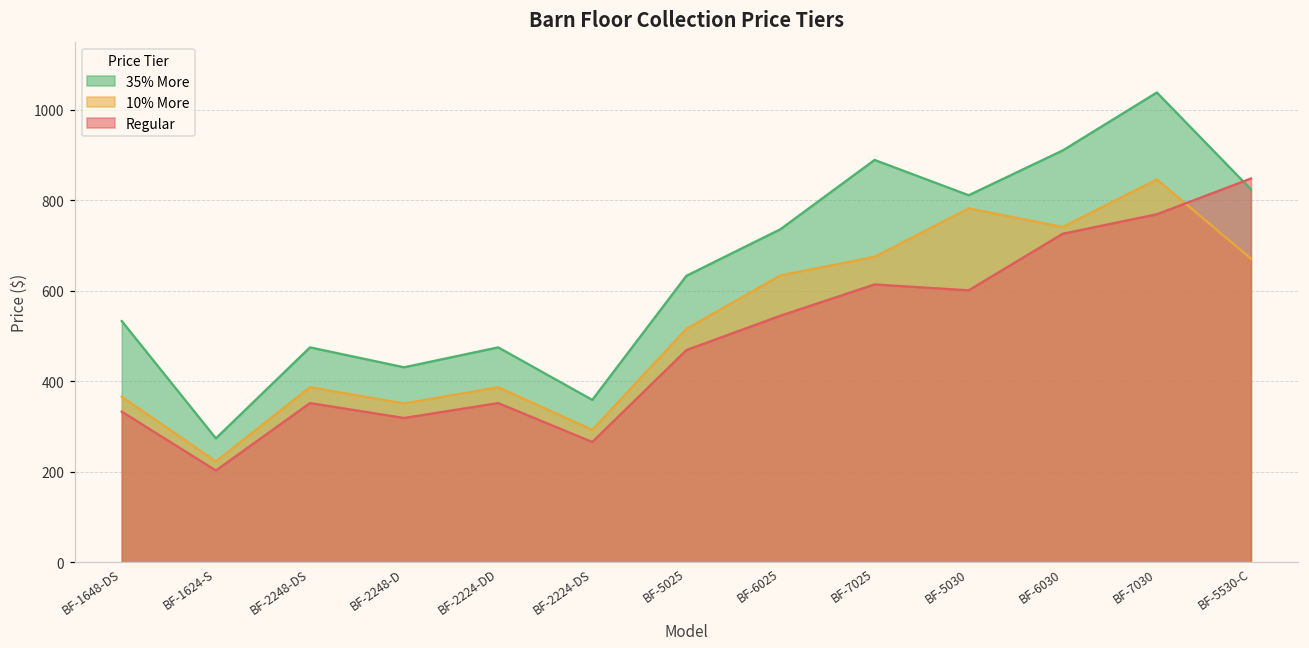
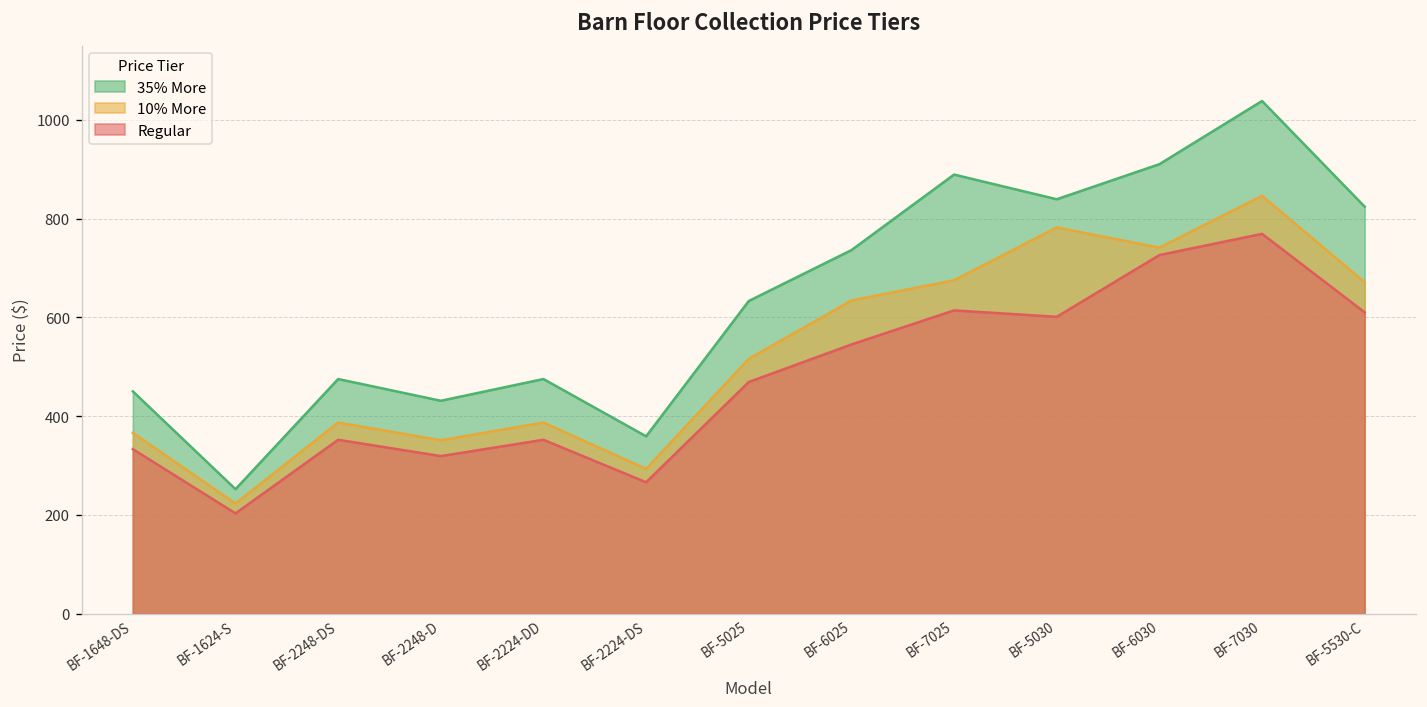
  {
    "35% More": {
-     "BF-1648-DS": 530,
-     "BF-1624-S": 270,
+     "BF-1648-DS": 450,
+     "BF-1624-S": 250,
      "BF-2248-DS": 480,
      "BF-2248-D": 430,
      "BF-2224-DD": 480,
      "BF-2224-DS": 360,
      "BF-5025": 630,
      "BF-6025": 740,
      "BF-7025": 890,
-     "BF-5030": 810,
+     "BF-5030": 840,
      "BF-6030": 910,
      "BF-7030": 1040,
      "BF-5530-C": 820
    },
    "10% More": {
      "BF-1648-DS": 370,
      "BF-1624-S": 220,
      "BF-2248-DS": 390,
      "BF-2248-D": 350,
      "BF-2224-DD": 390,
      "BF-2224-DS": 290,
      "BF-5025": 520,
      "BF-6025": 630,
      "BF-7025": 680,
      "BF-5030": 780,
      "BF-6030": 740,
      "BF-7030": 850,
      "BF-5530-C": 670
    },
    "Regular": {
      "BF-1648-DS": 330,
      "BF-1624-S": 200,
      "BF-2248-DS": 350,
      "BF-2248-D": 320,
      "BF-2224-DD": 350,
      "BF-2224-DS": 270,
      "BF-5025": 470,
      "BF-6025": 550,
      "BF-7025": 610,
      "BF-5030": 600,
      "BF-6030": 730,
      "BF-7030": 770,
-     "BF-5530-C": 850
+     "BF-5530-C": 610
    }
  }
